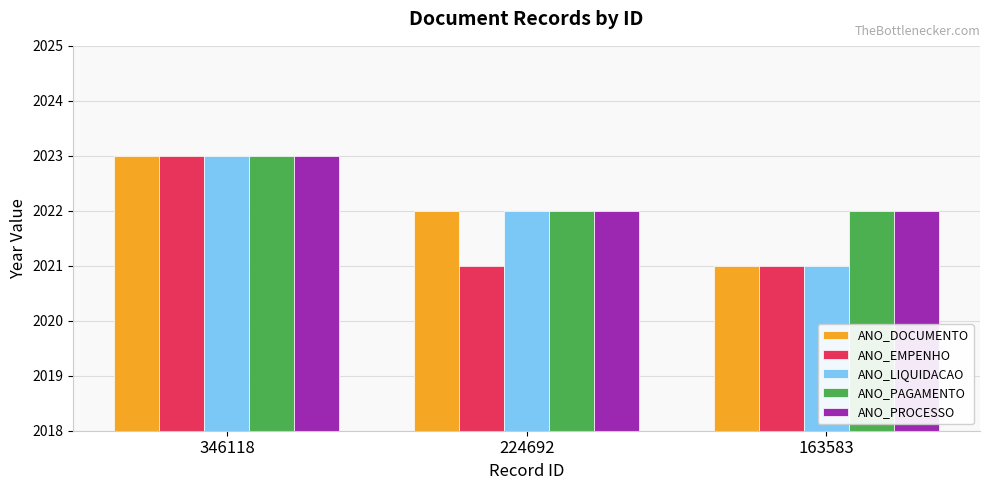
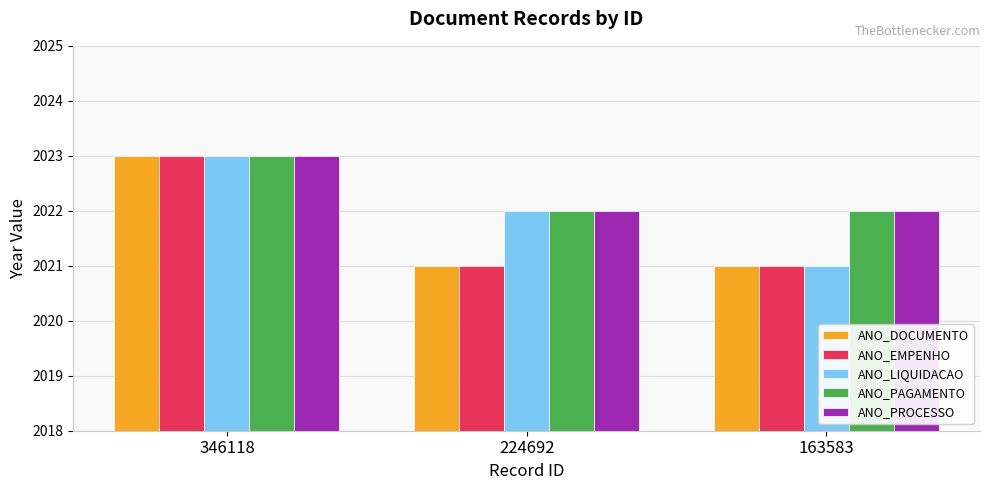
  {
    "ANO_DOCUMENTO": {
      "346118": 2023,
-     "224692": 2022,
+     "224692": 2021,
      "163583": 2021
    },
    "ANO_EMPENHO": {
      "346118": 2023,
      "224692": 2021,
      "163583": 2021
    },
    "ANO_LIQUIDACAO": {
      "346118": 2023,
      "224692": 2022,
      "163583": 2021
    },
    "ANO_PAGAMENTO": {
      "346118": 2023,
      "224692": 2022,
      "163583": 2022
    },
    "ANO_PROCESSO": {
      "346118": 2023,
      "224692": 2022,
      "163583": 2022
    }
  }
